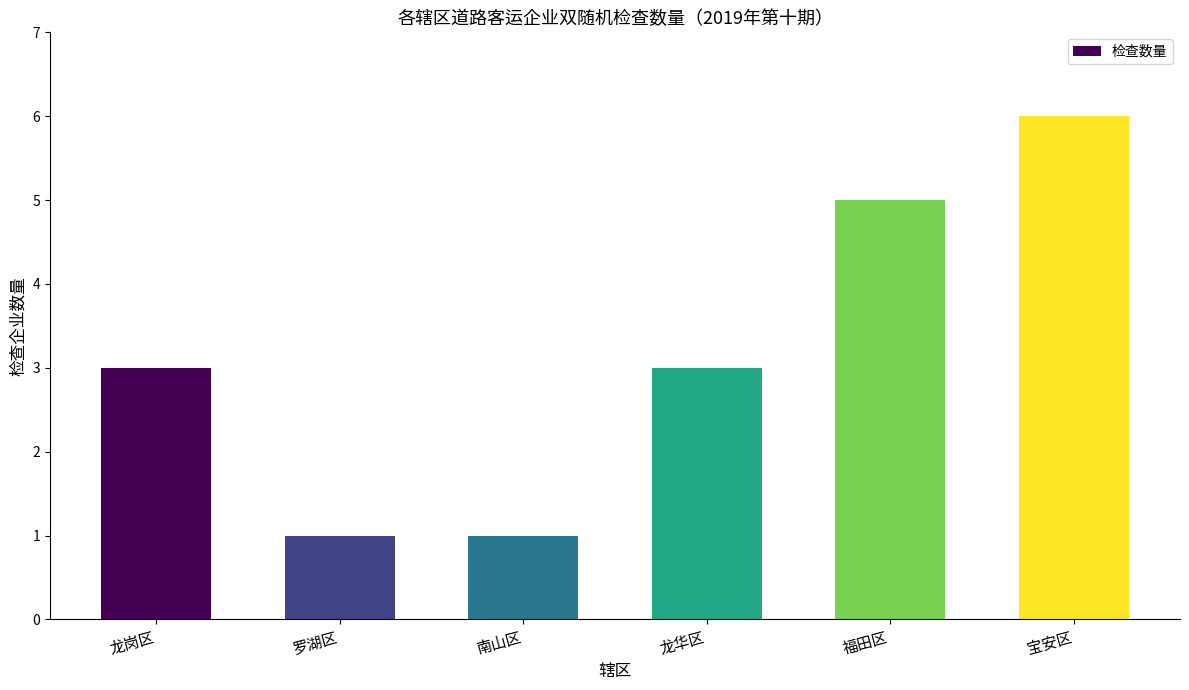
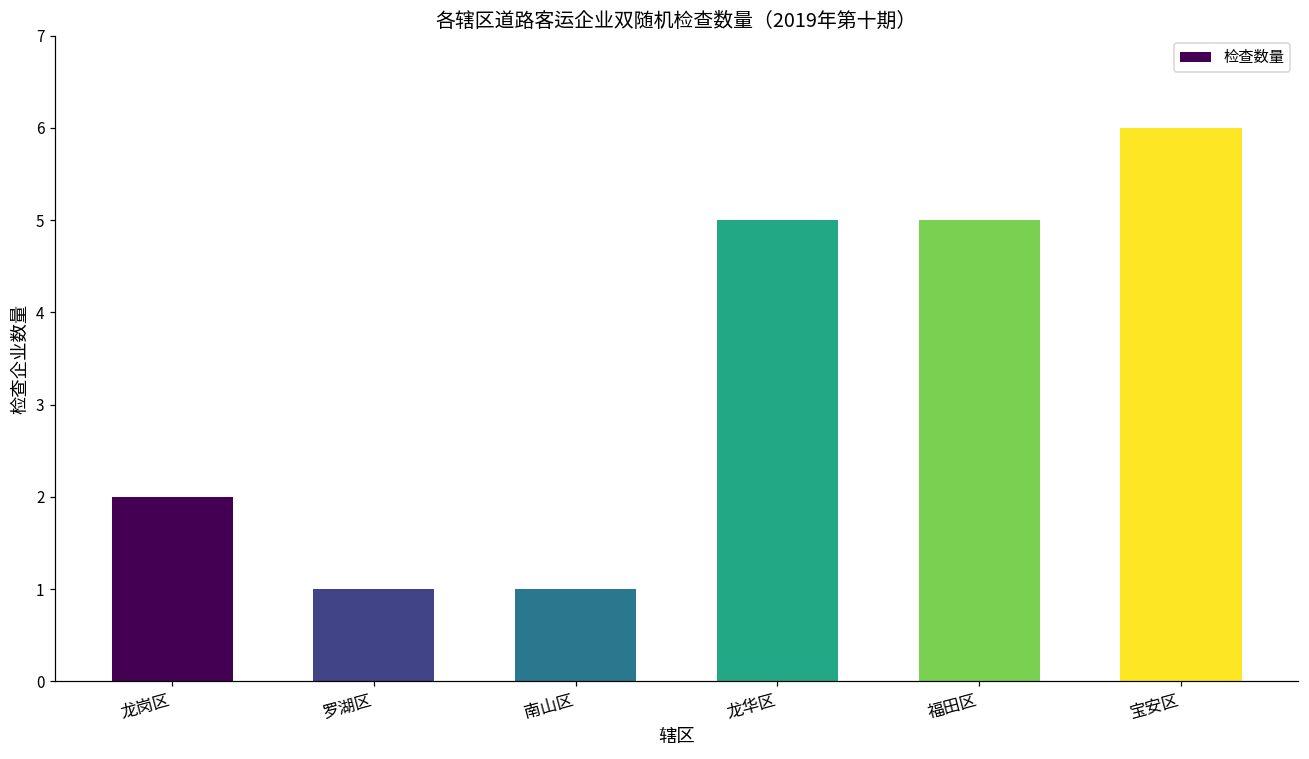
  {
-   "龙岗区": 3,
+   "龙岗区": 2,
    "罗湖区": 1,
    "南山区": 1,
-   "龙华区": 3,
+   "龙华区": 5,
    "福田区": 5,
    "宝安区": 6
  }
